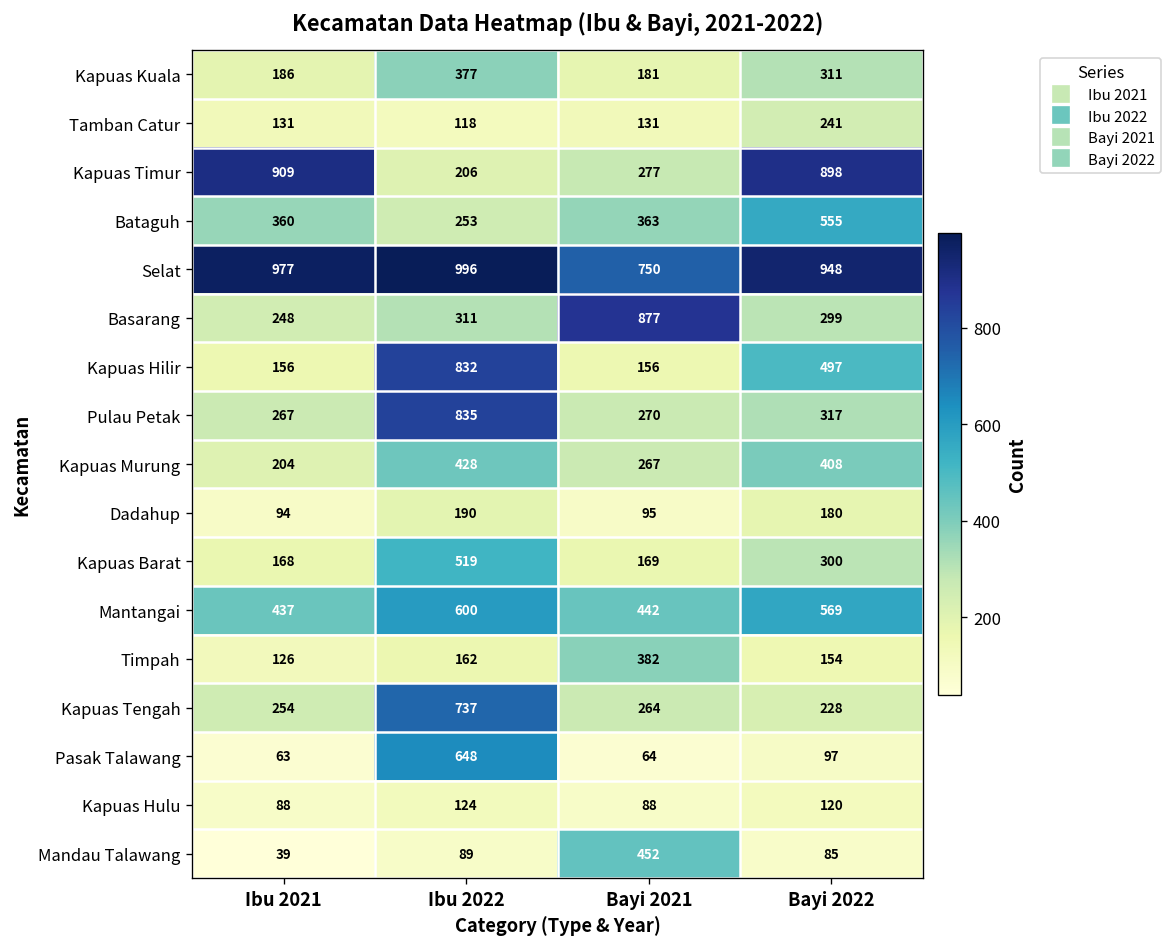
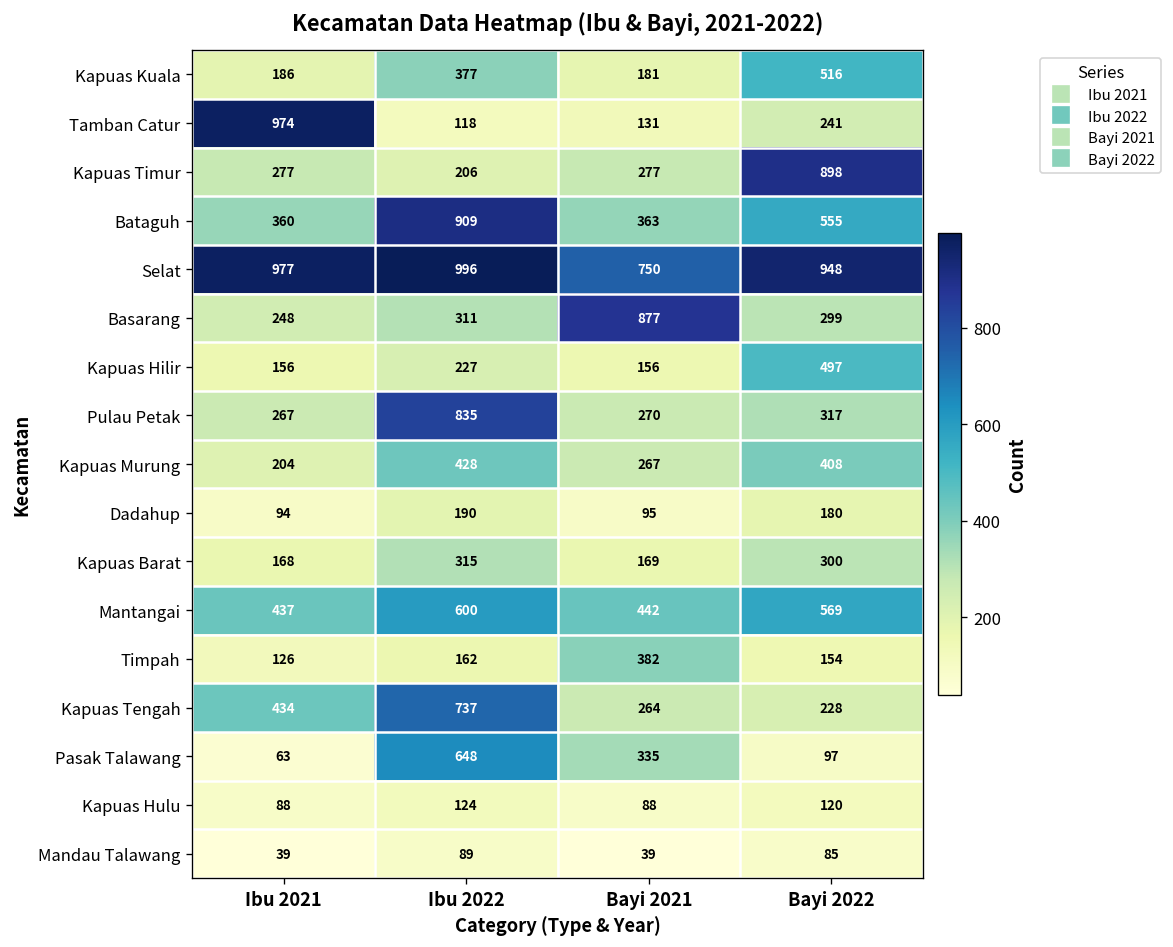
  {
    "Kapuas Kuala": {
      "Ibu 2021": 186,
      "Ibu 2022": 377,
      "Bayi 2021": 181,
-     "Bayi 2022": 311
+     "Bayi 2022": 516
    },
    "Tamban Catur": {
-     "Ibu 2021": 131,
+     "Ibu 2021": 974,
      "Ibu 2022": 118,
      "Bayi 2021": 131,
      "Bayi 2022": 241
    },
    "Kapuas Timur": {
-     "Ibu 2021": 909,
+     "Ibu 2021": 277,
      "Ibu 2022": 206,
      "Bayi 2021": 277,
      "Bayi 2022": 898
    },
    "Bataguh": {
      "Ibu 2021": 360,
-     "Ibu 2022": 253,
+     "Ibu 2022": 909,
      "Bayi 2021": 363,
      "Bayi 2022": 555
    },
    "Selat": {
      "Ibu 2021": 977,
      "Ibu 2022": 996,
      "Bayi 2021": 750,
      "Bayi 2022": 948
    },
    "Basarang": {
      "Ibu 2021": 248,
      "Ibu 2022": 311,
      "Bayi 2021": 877,
      "Bayi 2022": 299
    },
    "Kapuas Hilir": {
      "Ibu 2021": 156,
-     "Ibu 2022": 832,
+     "Ibu 2022": 227,
      "Bayi 2021": 156,
      "Bayi 2022": 497
    },
    "Pulau Petak": {
      "Ibu 2021": 267,
      "Ibu 2022": 835,
      "Bayi 2021": 270,
      "Bayi 2022": 317
    },
    "Kapuas Murung": {
      "Ibu 2021": 204,
      "Ibu 2022": 428,
      "Bayi 2021": 267,
      "Bayi 2022": 408
    },
    "Dadahup": {
      "Ibu 2021": 94,
      "Ibu 2022": 190,
      "Bayi 2021": 95,
      "Bayi 2022": 180
    },
    "Kapuas Barat": {
      "Ibu 2021": 168,
-     "Ibu 2022": 519,
+     "Ibu 2022": 315,
      "Bayi 2021": 169,
      "Bayi 2022": 300
    },
    "Mantangai": {
      "Ibu 2021": 437,
      "Ibu 2022": 600,
      "Bayi 2021": 442,
      "Bayi 2022": 569
    },
    "Timpah": {
      "Ibu 2021": 126,
      "Ibu 2022": 162,
      "Bayi 2021": 382,
      "Bayi 2022": 154
    },
    "Kapuas Tengah": {
-     "Ibu 2021": 254,
+     "Ibu 2021": 434,
      "Ibu 2022": 737,
      "Bayi 2021": 264,
      "Bayi 2022": 228
    },
    "Pasak Talawang": {
      "Ibu 2021": 63,
      "Ibu 2022": 648,
-     "Bayi 2021": 64,
+     "Bayi 2021": 335,
      "Bayi 2022": 97
    },
    "Kapuas Hulu": {
      "Ibu 2021": 88,
      "Ibu 2022": 124,
      "Bayi 2021": 88,
      "Bayi 2022": 120
    },
    "Mandau Talawang": {
      "Ibu 2021": 39,
      "Ibu 2022": 89,
-     "Bayi 2021": 452,
+     "Bayi 2021": 39,
      "Bayi 2022": 85
    }
  }
